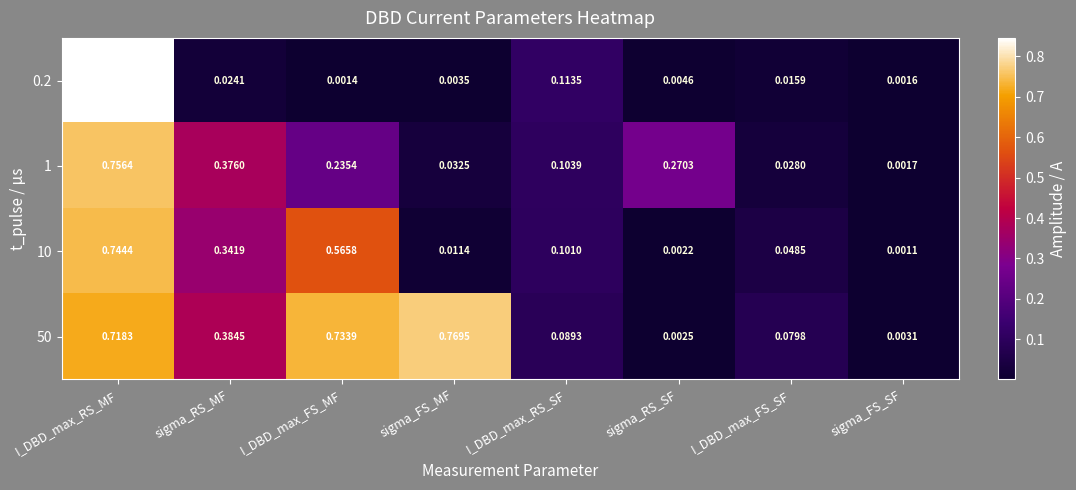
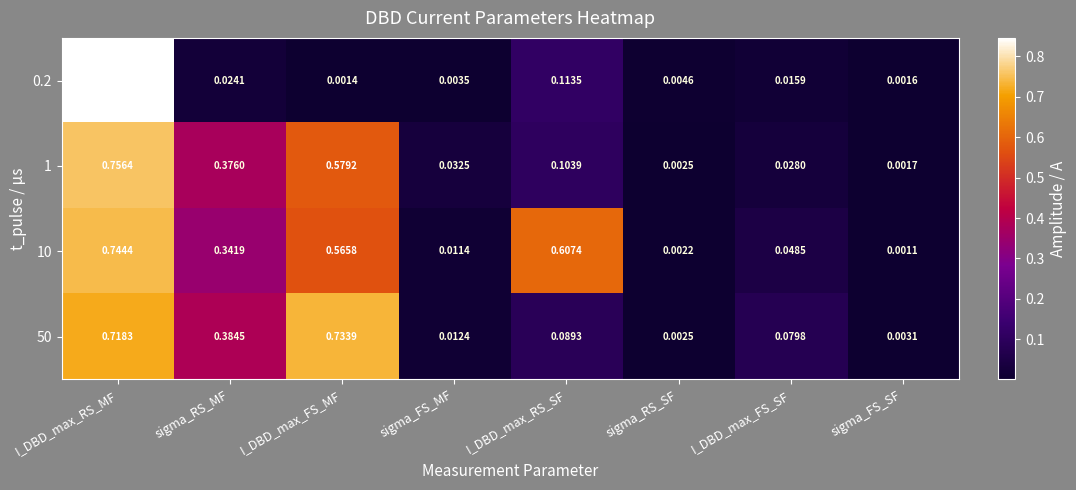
  {
    "0.2": {
      "sigma_RS_MF": 0.0241,
      "I_DBD_max_FS_MF": 0.0014,
      "sigma_FS_MF": 0.0035,
      "I_DBD_max_RS_SF": 0.1135,
      "sigma_RS_SF": 0.0046,
      "I_DBD_max_FS_SF": 0.0159,
      "sigma_FS_SF": 0.0016
    },
    "1": {
      "I_DBD_max_RS_MF": 0.7564,
      "sigma_RS_MF": 0.3760,
-     "I_DBD_max_FS_MF": 0.2354,
+     "I_DBD_max_FS_MF": 0.5792,
      "sigma_FS_MF": 0.0325,
      "I_DBD_max_RS_SF": 0.1039,
-     "sigma_RS_SF": 0.2703,
+     "sigma_RS_SF": 0.0025,
      "I_DBD_max_FS_SF": 0.0280,
      "sigma_FS_SF": 0.0017
    },
    "10": {
      "I_DBD_max_RS_MF": 0.7444,
      "sigma_RS_MF": 0.3419,
      "I_DBD_max_FS_MF": 0.5658,
      "sigma_FS_MF": 0.0114,
-     "I_DBD_max_RS_SF": 0.1010,
+     "I_DBD_max_RS_SF": 0.6074,
      "sigma_RS_SF": 0.0022,
      "I_DBD_max_FS_SF": 0.0485,
      "sigma_FS_SF": 0.0011
    },
    "50": {
      "I_DBD_max_RS_MF": 0.7183,
      "sigma_RS_MF": 0.3845,
      "I_DBD_max_FS_MF": 0.7339,
-     "sigma_FS_MF": 0.7695,
+     "sigma_FS_MF": 0.0124,
      "I_DBD_max_RS_SF": 0.0893,
      "sigma_RS_SF": 0.0025,
      "I_DBD_max_FS_SF": 0.0798,
      "sigma_FS_SF": 0.0031
    }
  }
